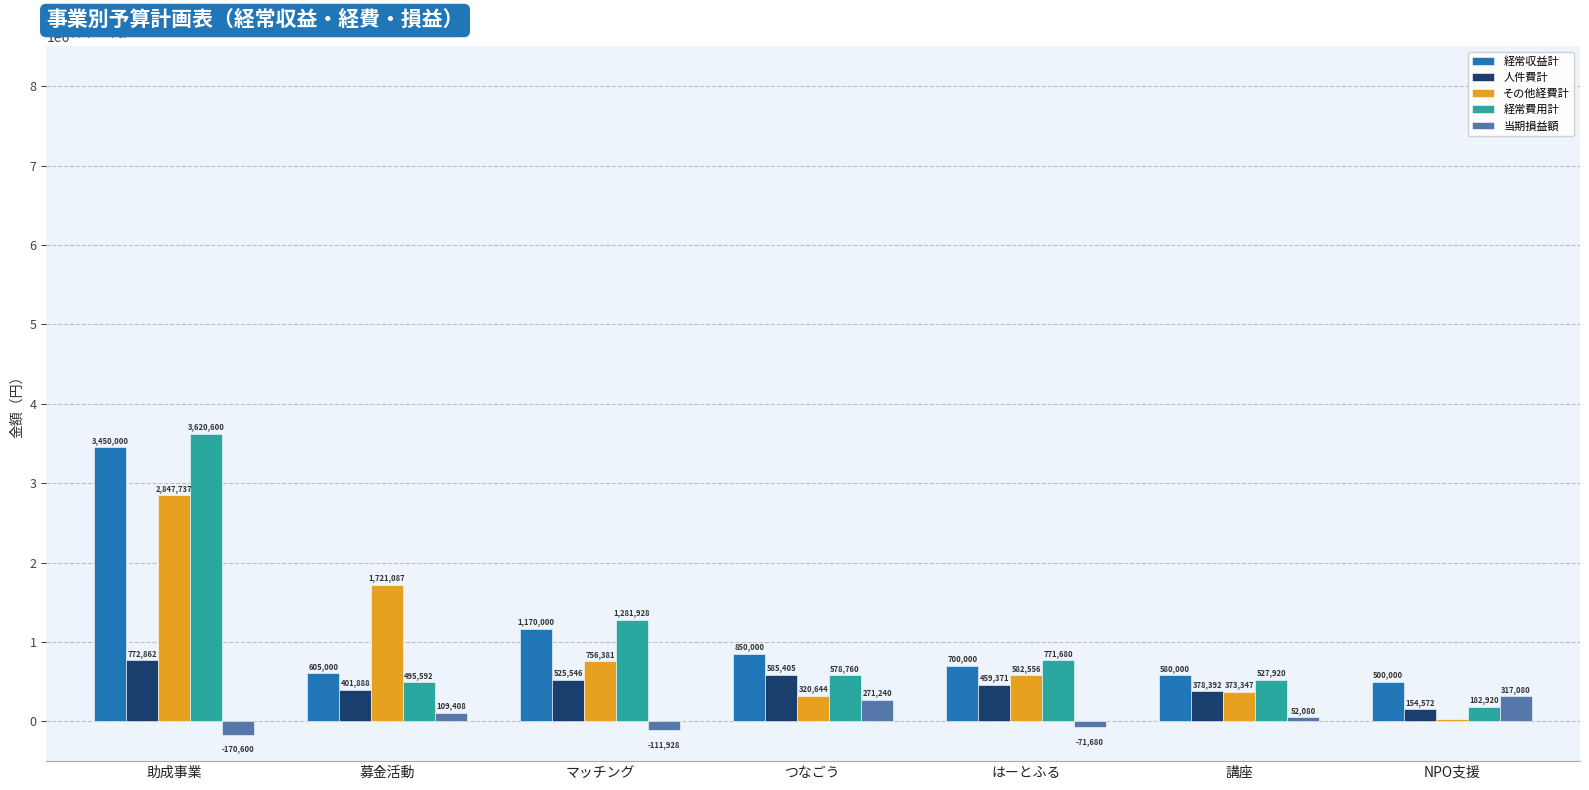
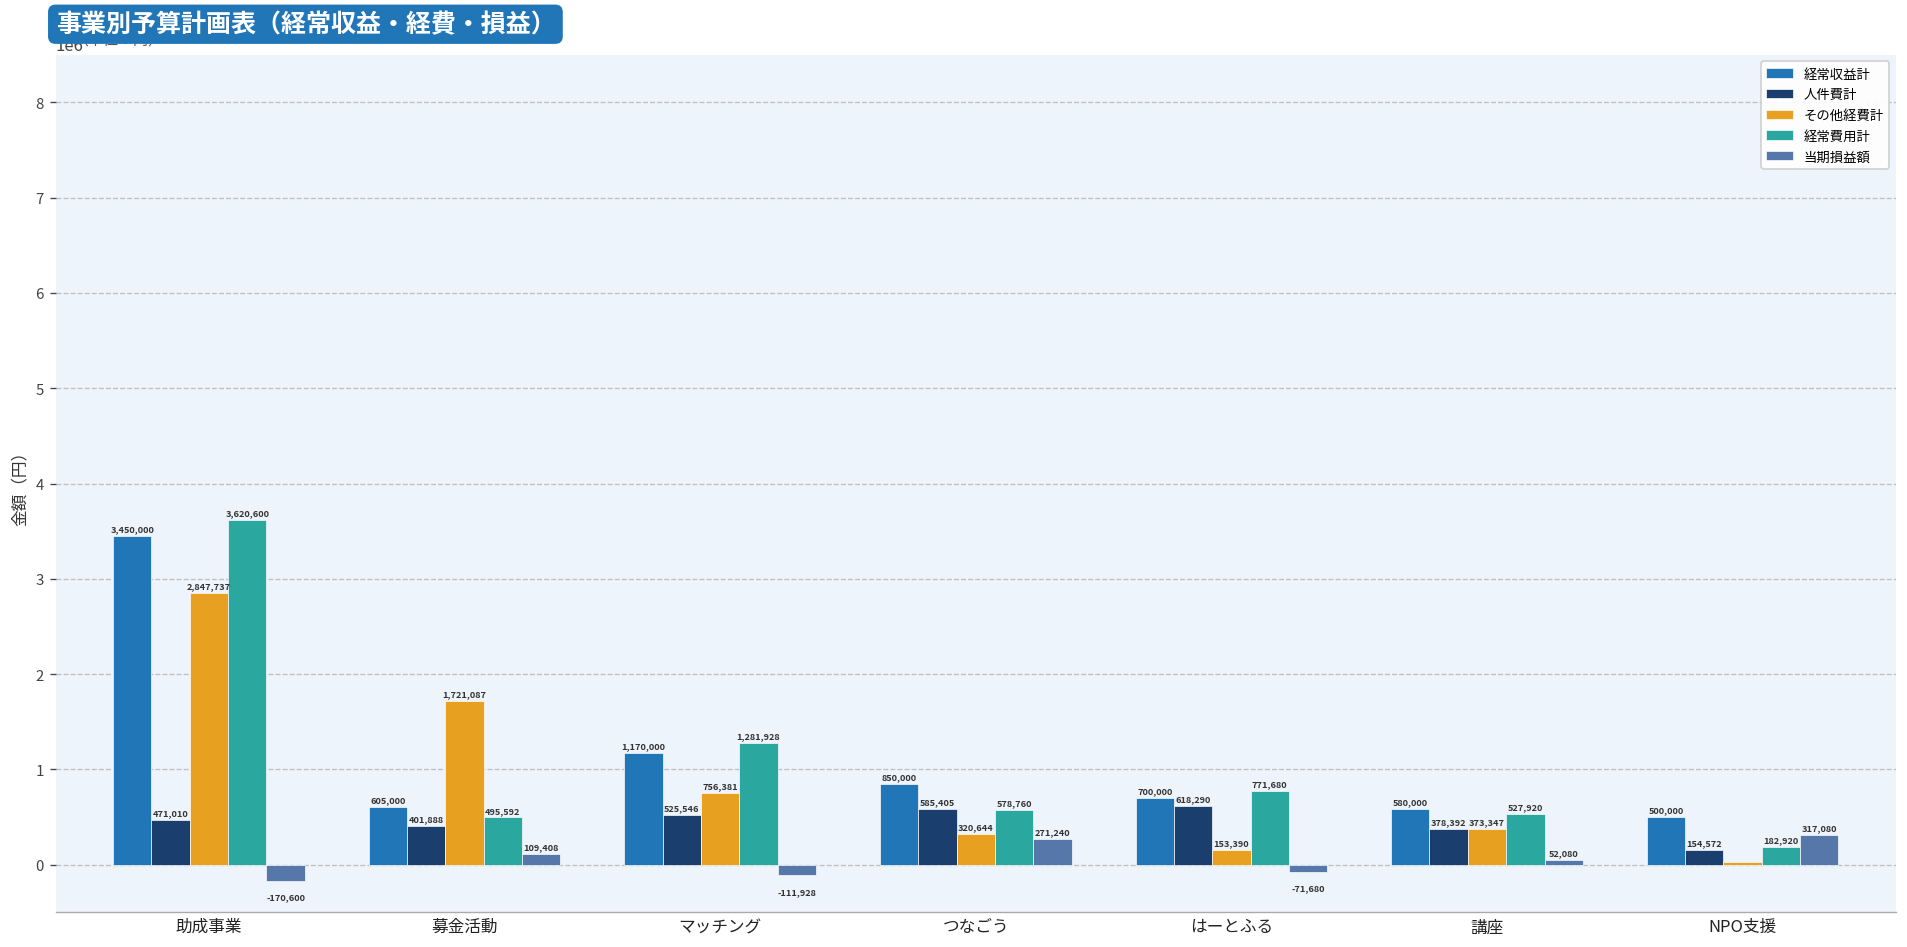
  {
    "人件費計": {
-     "助成事業": "772,862",
+     "助成事業": "471,010",
      "募金活動": "401,888",
      "マッチング": "525,546",
      "つなごう": "585,405",
-     "はーとふる": "459,371",
+     "はーとふる": "618,290",
      "講座": "378,392",
      "NPO支援": "154,572"
    },
    "その他経費計": {
      "助成事業": "2,847,737",
      "募金活動": "1,721,087",
      "マッチング": "756,381",
      "つなごう": "320,644",
-     "はーとふる": "582,556",
+     "はーとふる": "153,390",
      "講座": "373,347"
    }
  }
